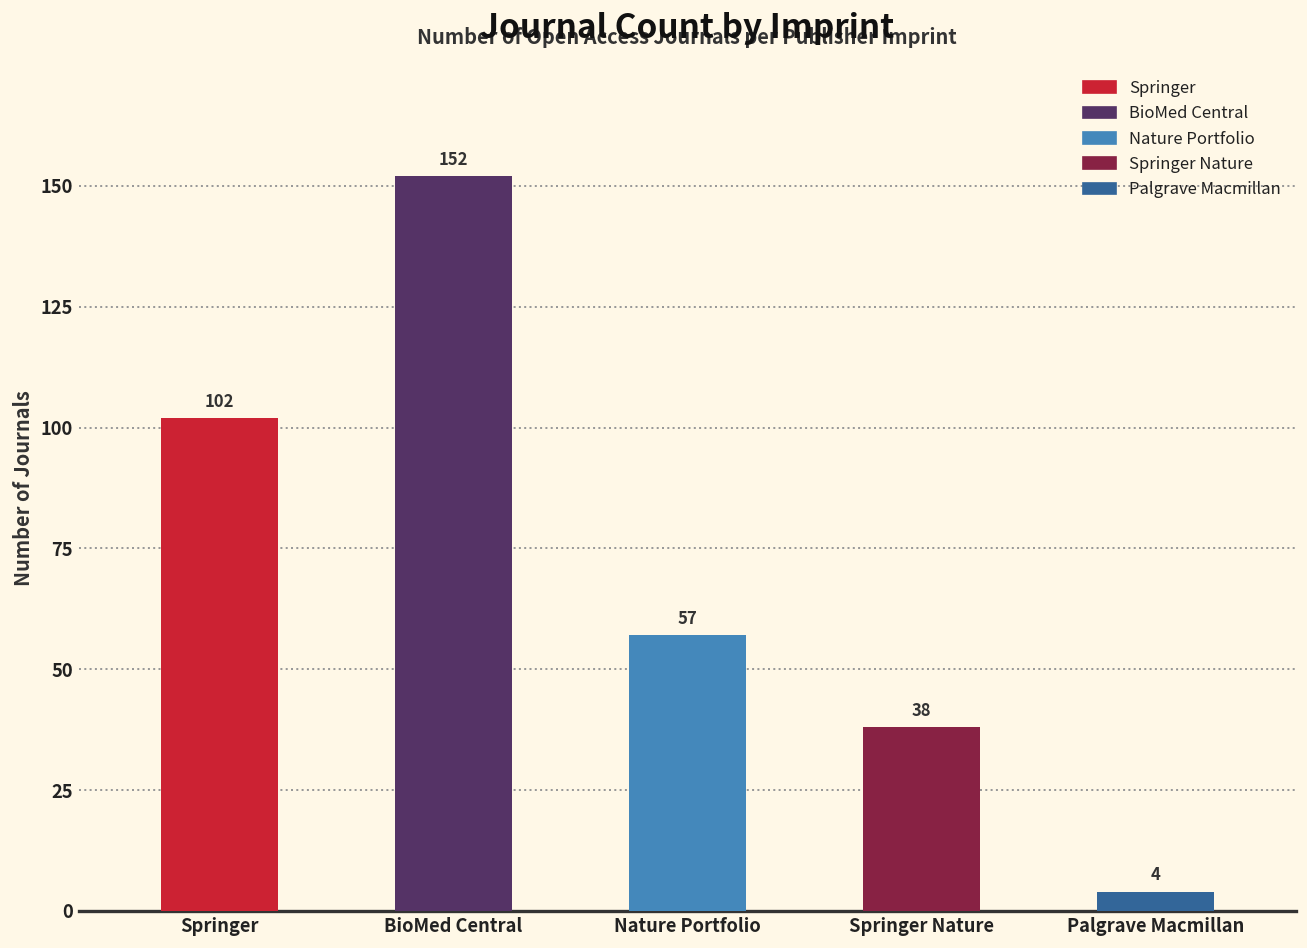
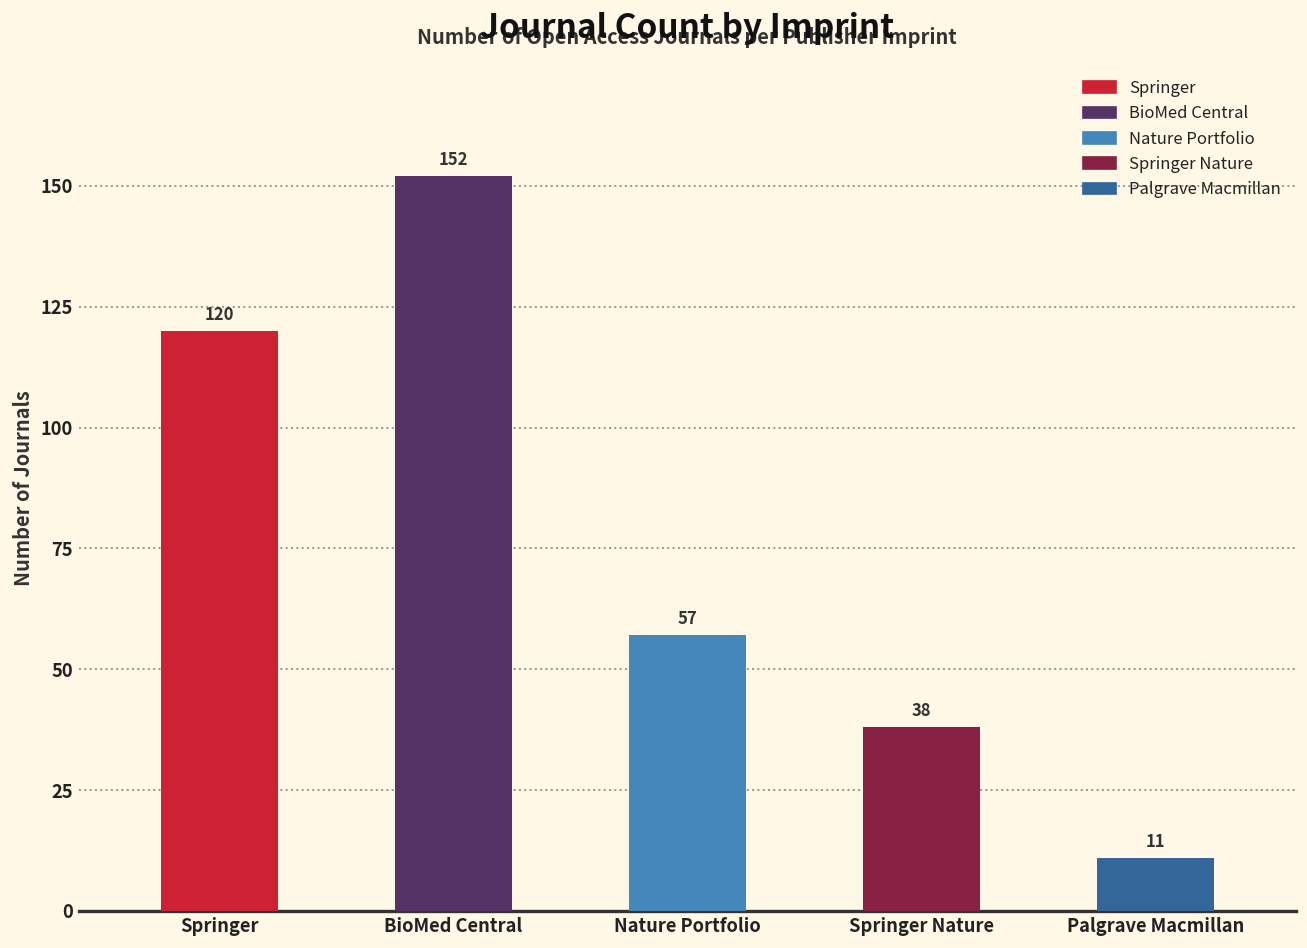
  {
-   "Springer": 102,
+   "Springer": 120,
    "BioMed Central": 152,
    "Nature Portfolio": 57,
    "Springer Nature": 38,
-   "Palgrave Macmillan": 4
+   "Palgrave Macmillan": 11
  }
